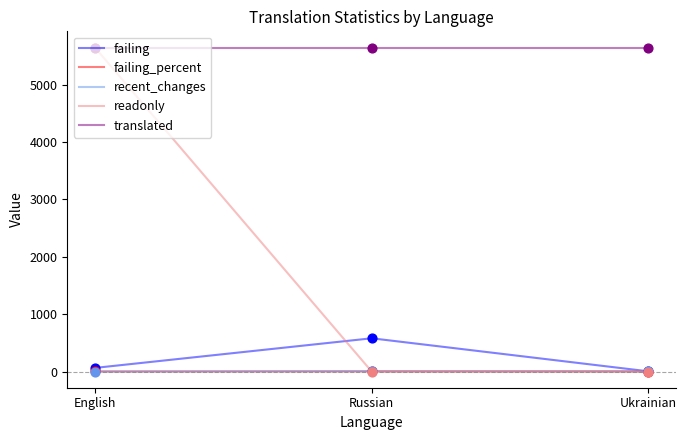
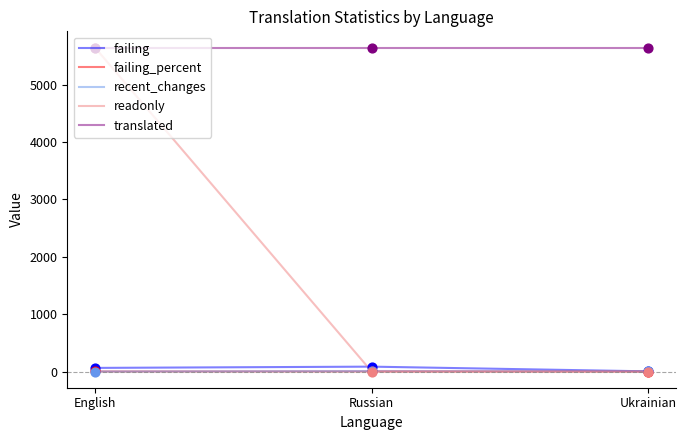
  {
    "failing": {
      "English": 100,
-     "Russian": 600
+     "Russian": 100
    },
    "translated": {
      "Russian": 5600,
      "Ukrainian": 5600
    }
  }
